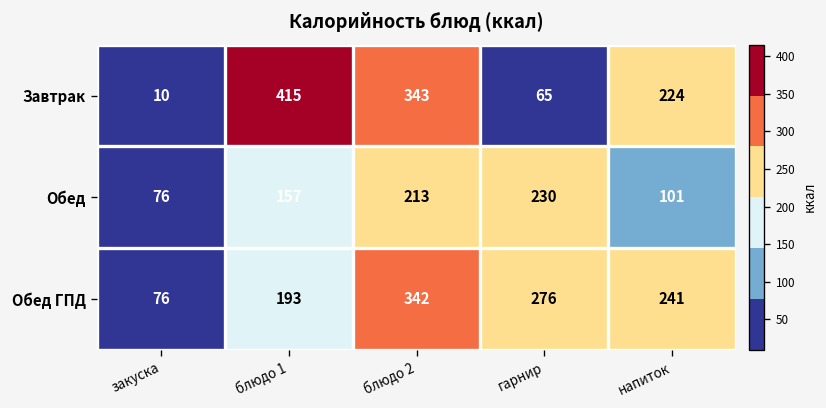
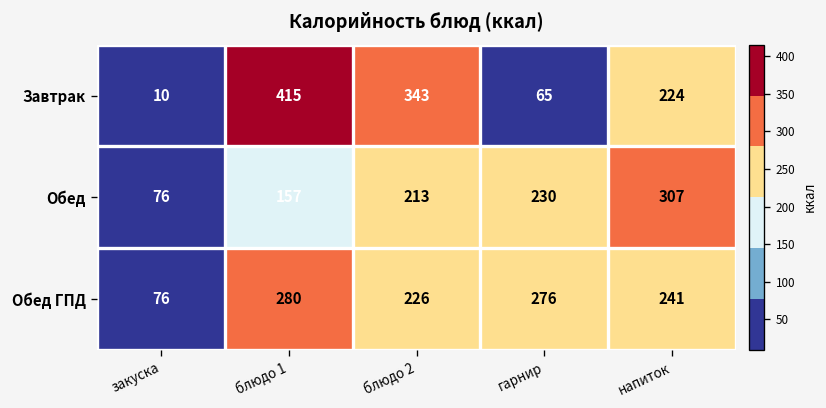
  {
    "Завтрак": {
      "закуска": 10,
      "блюдо 1": 415,
      "блюдо 2": 343,
      "гарнир": 65,
      "напиток": 224
    },
    "Обед": {
      "закуска": 76,
      "блюдо 2": 213,
      "гарнир": 230,
-     "напиток": 101
+     "напиток": 307
    },
    "Обед ГПД": {
      "закуска": 76,
-     "блюдо 1": 193,
-     "блюдо 2": 342,
+     "блюдо 1": 280,
+     "блюдо 2": 226,
      "гарнир": 276,
      "напиток": 241
    }
  }
